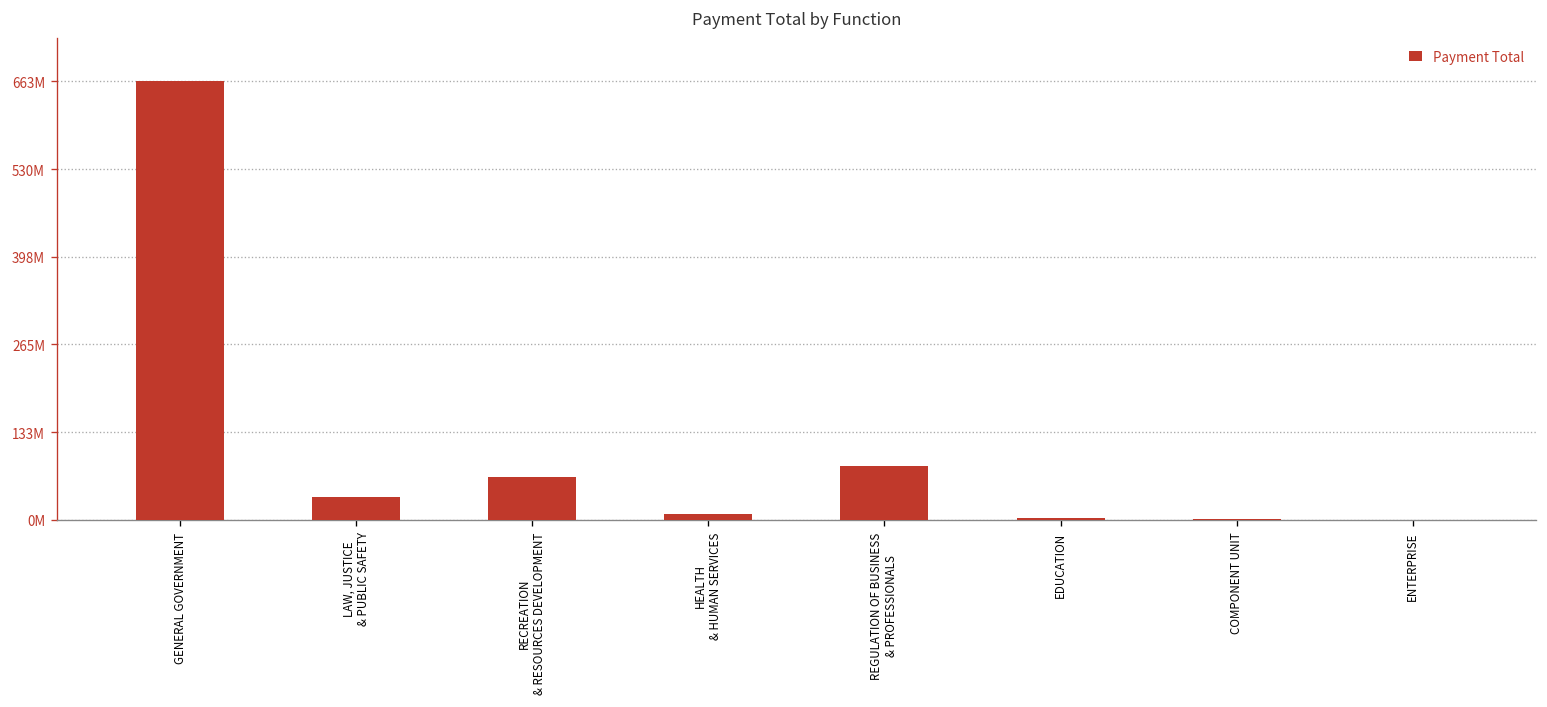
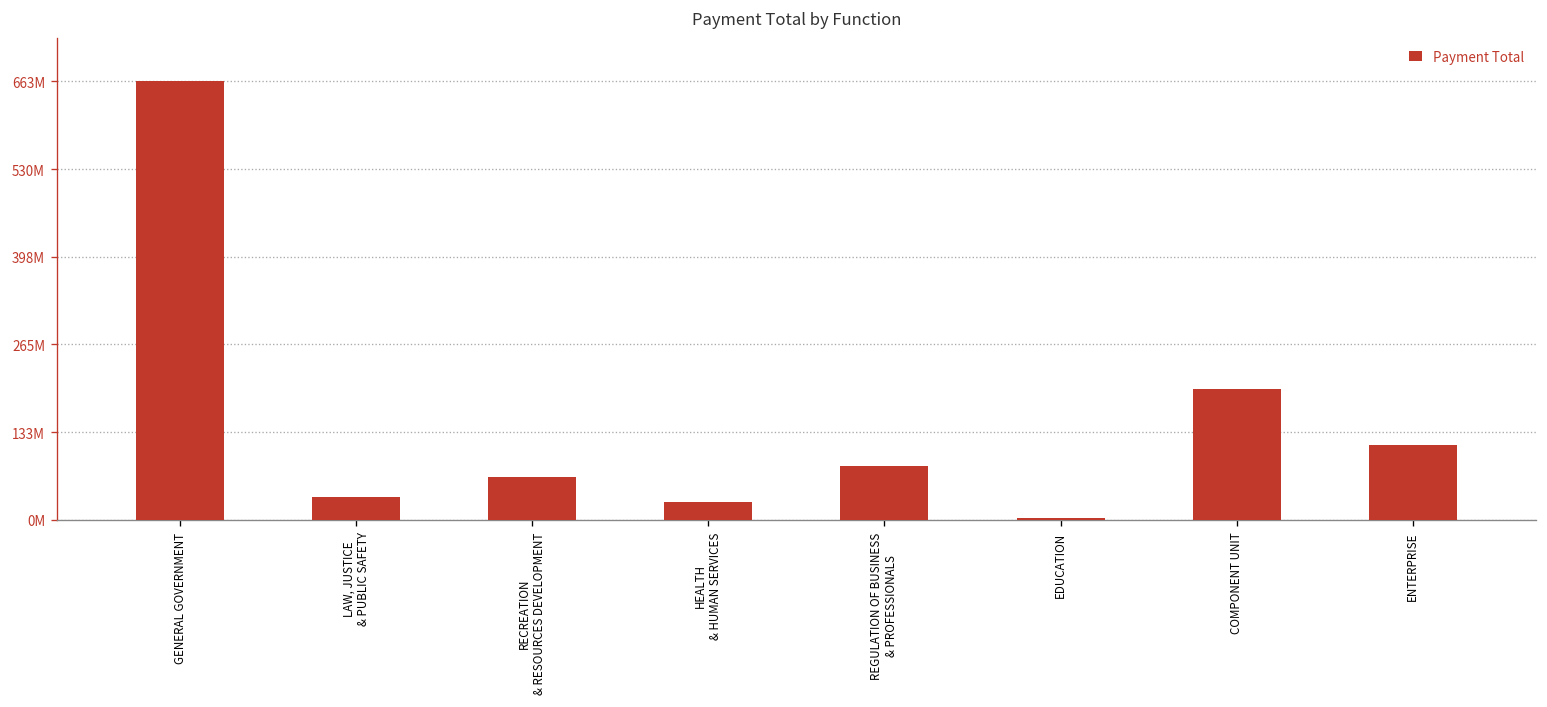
  {
    "GENERAL GOVERNMENT": 660000000,
    "LAW, JUSTICE & PUBLIC SAFETY": 30000000,
    "RECREATION & RESOURCES DEVELOPMENT": 60000000,
-   "HEALTH & HUMAN SERVICES": 10000000,
+   "HEALTH & HUMAN SERVICES": 30000000,
    "REGULATION OF BUSINESS & PROFESSIONALS": 80000000,
-   "COMPONENT UNIT": 0,
-   "ENTERPRISE": 0
+   "COMPONENT UNIT": 200000000,
+   "ENTERPRISE": 110000000
  }
